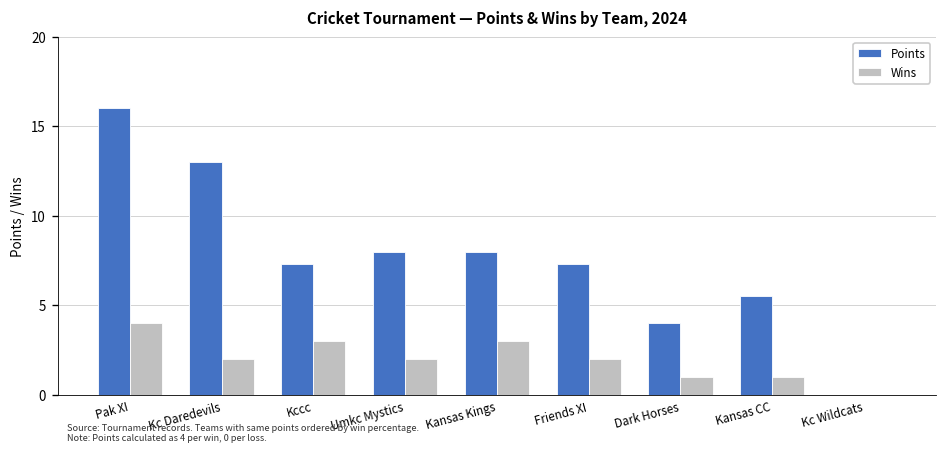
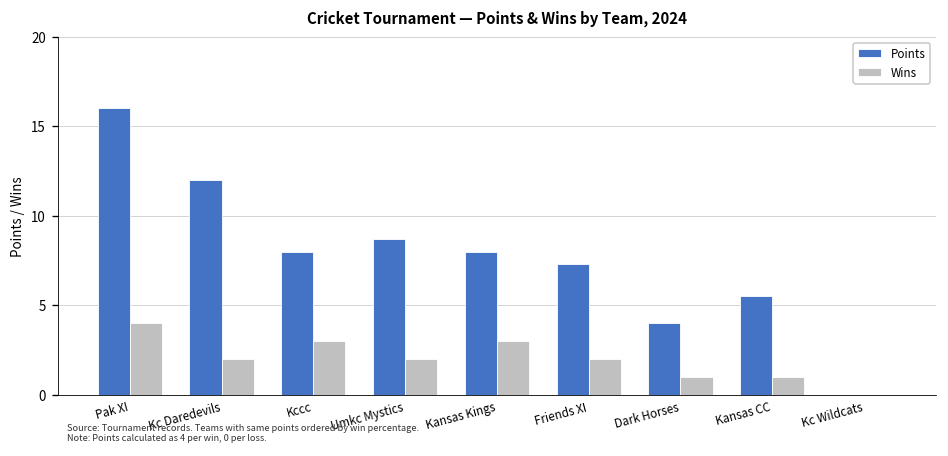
  {
    "Points": {
      "Pak XI": 16.0,
-     "Kc Daredevils": 13,
-     "Kccc": 7.3,
-     "Umkc Mystics": 8.0,
+     "Kc Daredevils": 12,
+     "Kccc": 8.0,
+     "Umkc Mystics": 8.7,
      "Kansas Kings": 8.0,
      "Friends XI": 7.3,
      "Dark Horses": 4.0,
      "Kansas CC": 5.5,
      "Kc Wildcats": 0.0
    },
    "Wins": {
      "Pak XI": 4.0,
      "Kc Daredevils": 2.0,
      "Kccc": 3.0,
      "Umkc Mystics": 2.0,
      "Kansas Kings": 3.0,
      "Friends XI": 2.0,
      "Dark Horses": 1.0,
      "Kansas CC": 1.0,
      "Kc Wildcats": 0.0
    }
  }
